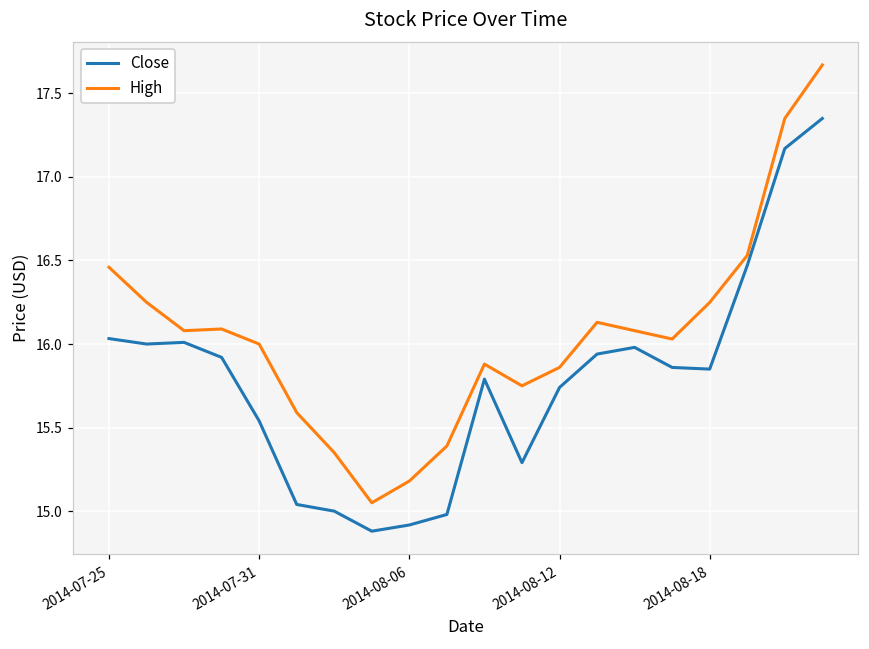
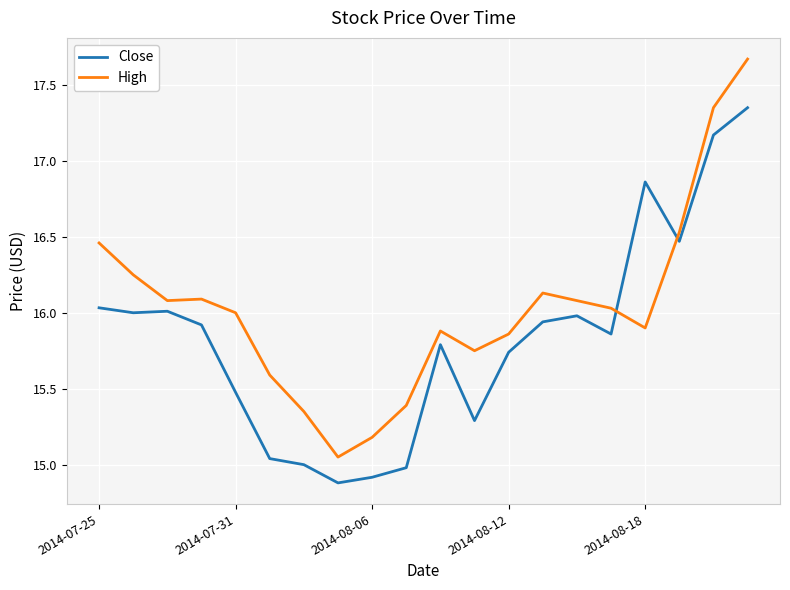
  {
    "Close": {
      "2014-07-25": 16.03,
-     "2014-07-31": 15.54,
+     "2014-07-31": 15.48,
      "2014-08-06": 14.92,
      "2014-08-12": 15.74,
-     "2014-08-18": 15.85
+     "2014-08-18": 16.86
    },
    "High": {
      "2014-07-25": 16.46,
      "2014-07-31": 16.00,
      "2014-08-06": 15.18,
      "2014-08-12": 15.86,
-     "2014-08-18": 16.25
+     "2014-08-18": 15.90
    }
  }
